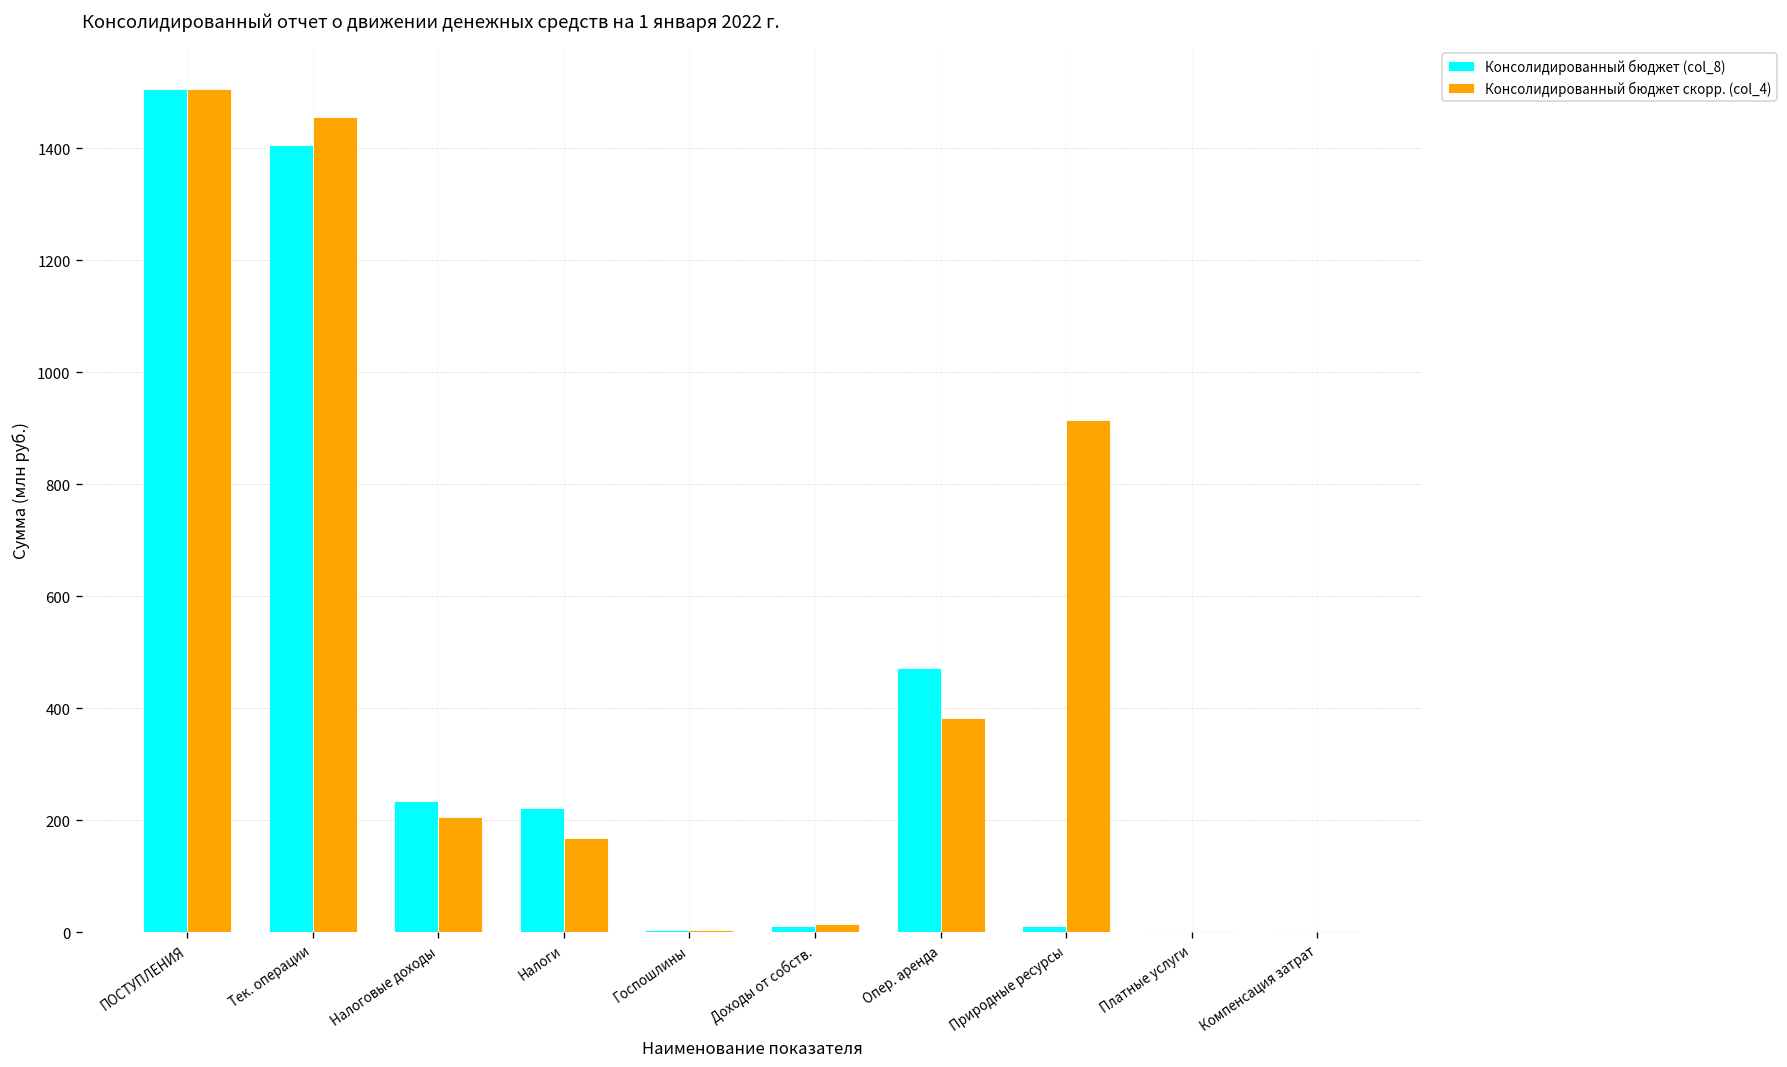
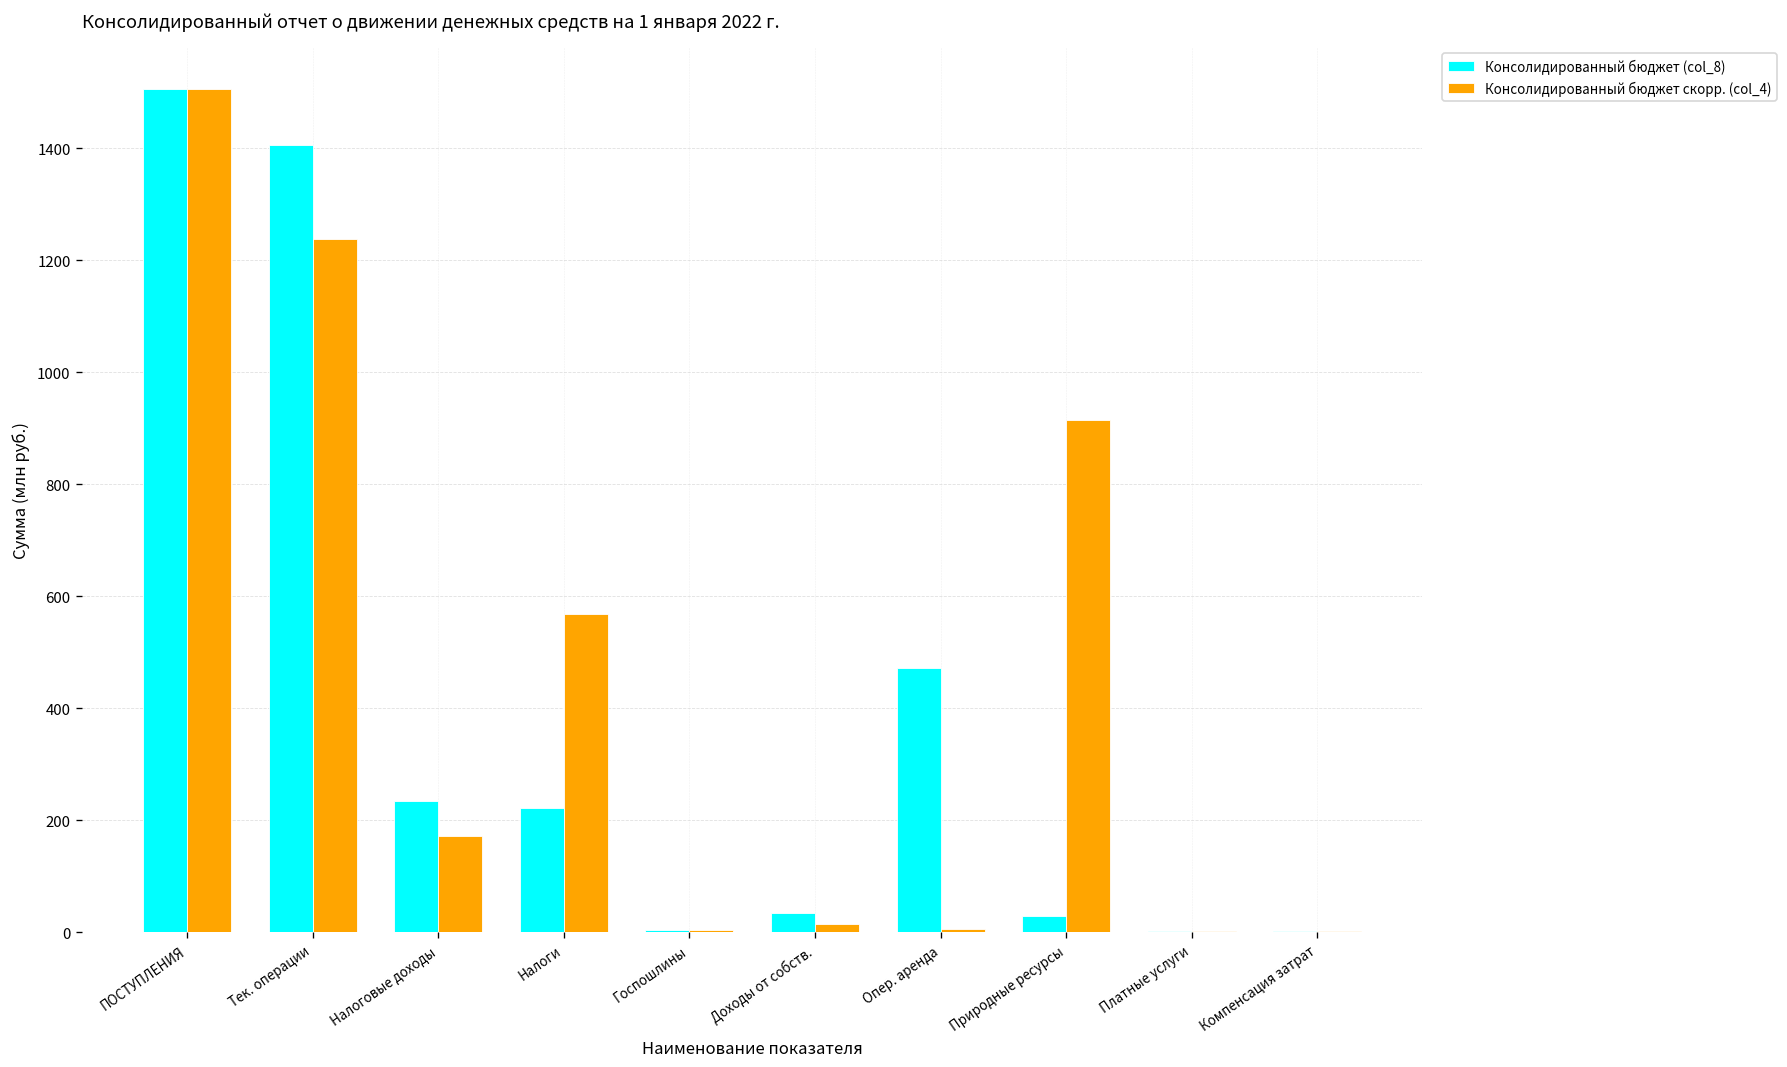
  {
    "Консолидированный бюджет (col_8)": {
      "ПОСТУПЛЕНИЯ": 1510,
      "Тек. операции": 1410,
      "Налоговые доходы": 230,
      "Налоги": 220,
-     "Доходы от собств.": 10,
+     "Доходы от собств.": 30,
      "Опер. аренда": 470,
-     "Природные ресурсы": 10
+     "Природные ресурсы": 30
    },
    "Консолидированный бюджет скорр. (col_4)": {
      "ПОСТУПЛЕНИЯ": 1510,
-     "Тек. операции": 1460,
-     "Налоговые доходы": 210,
-     "Налоги": 170,
+     "Тек. операции": 1240,
+     "Налоговые доходы": 170,
+     "Налоги": 570,
      "Доходы от собств.": 10,
-     "Опер. аренда": 380,
+     "Опер. аренда": 10,
      "Природные ресурсы": 910
    }
  }
